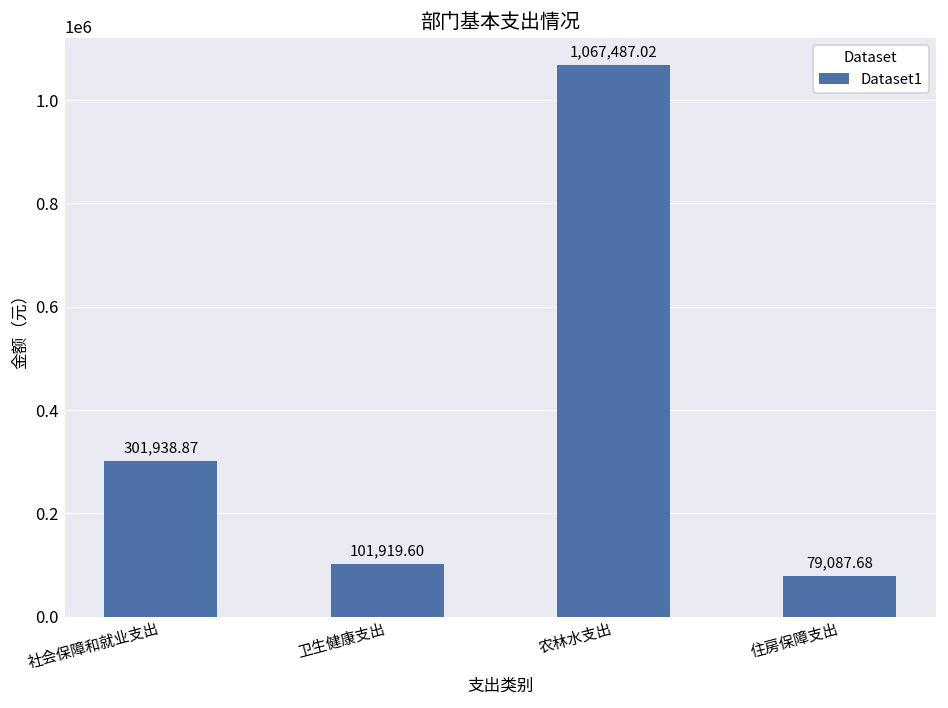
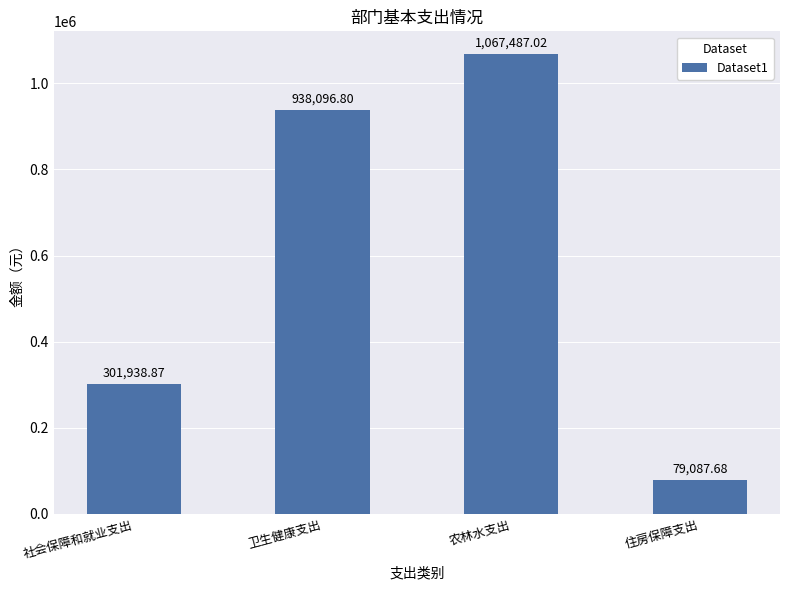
  {
    "社会保障和就业支出": "301,938.87",
-   "卫生健康支出": "101,919.60",
+   "卫生健康支出": "938,096.80",
    "农林水支出": "1,067,487.02",
    "住房保障支出": "79,087.68"
  }
